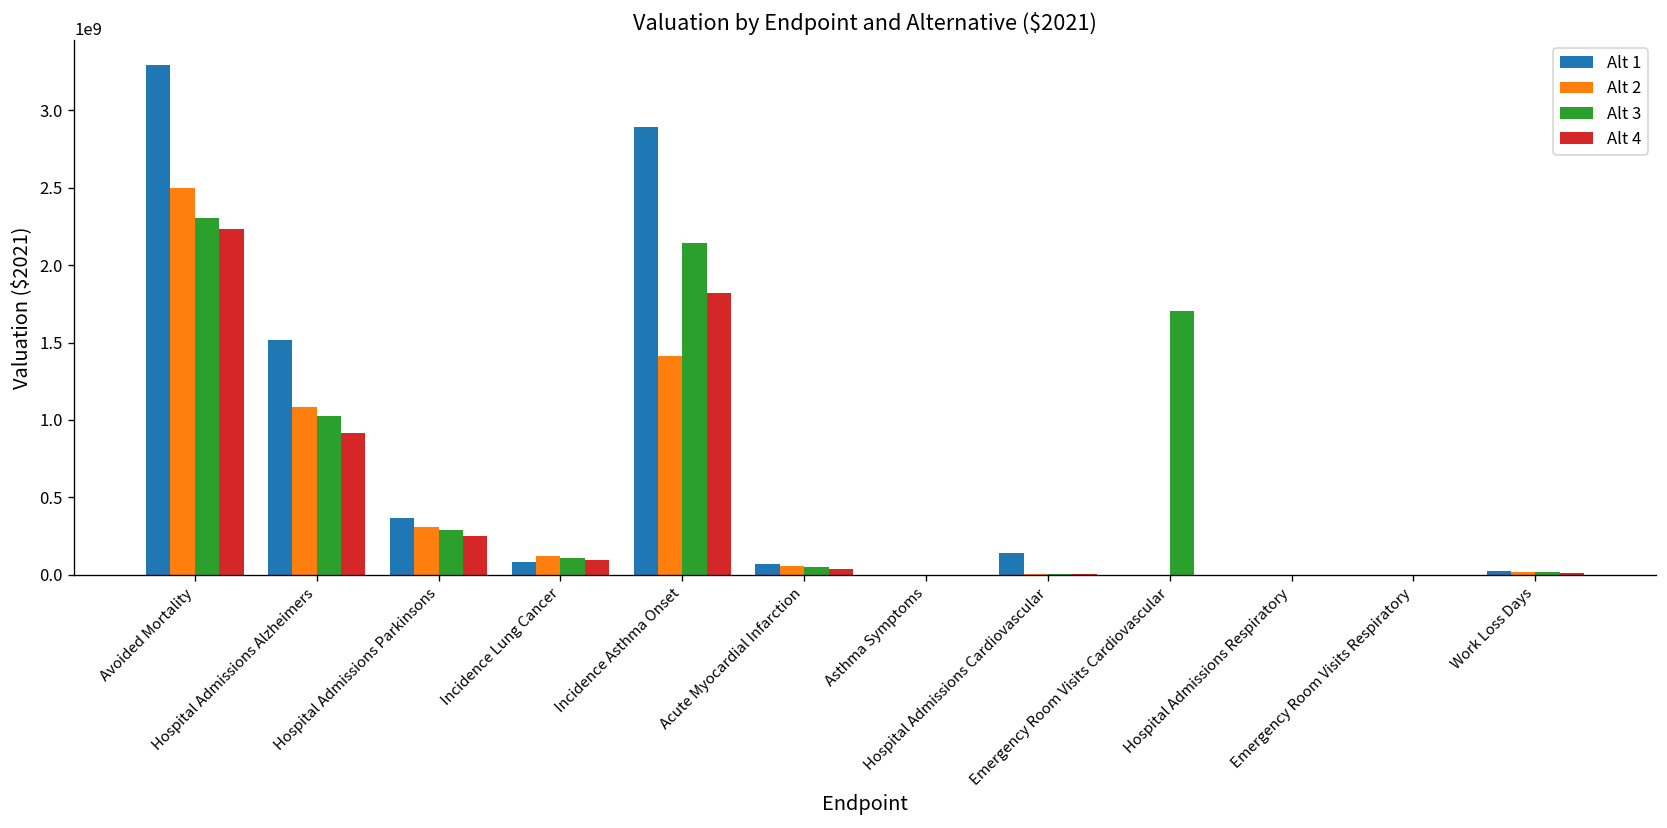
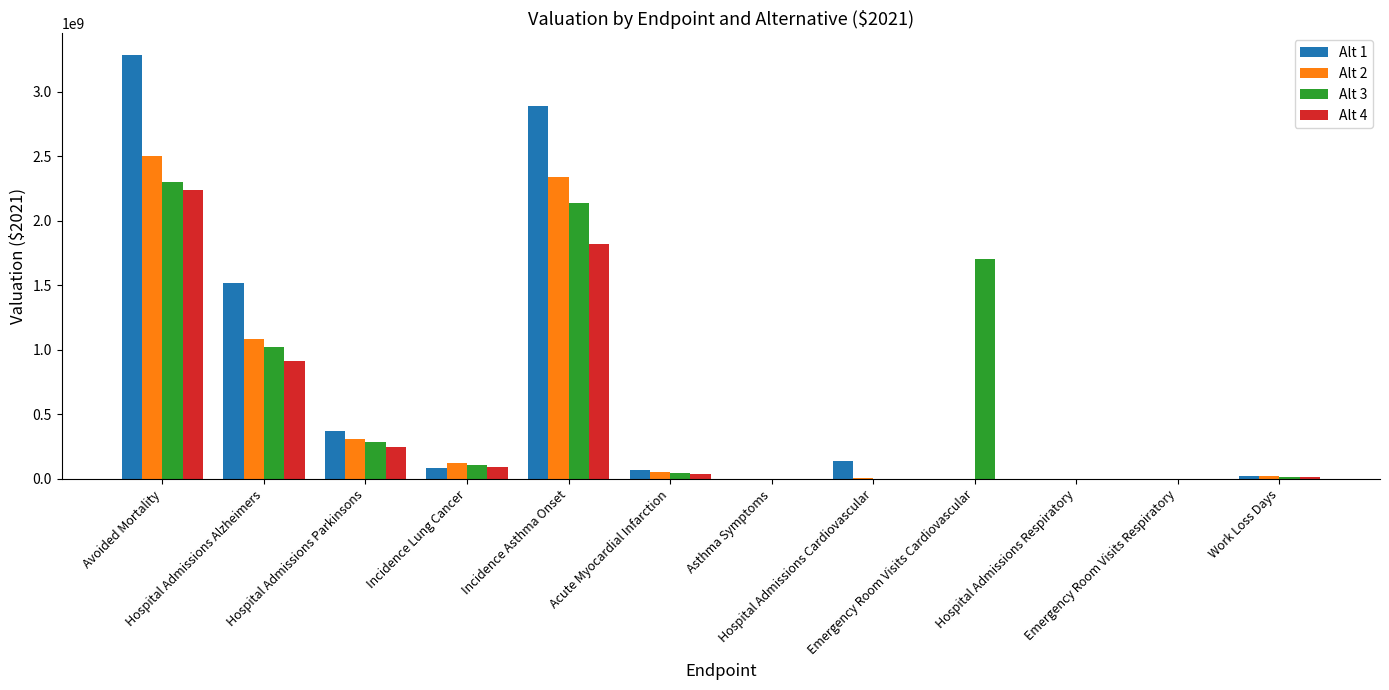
  {
    "Alt 1": {
      "Avoided Mortality": 3290000000,
      "Hospital Admissions Alzheimers": 1520000000,
      "Hospital Admissions Parkinsons": 370000000,
      "Incidence Lung Cancer": 90000000,
      "Incidence Asthma Onset": 2890000000,
      "Acute Myocardial Infarction": 70000000,
      "Hospital Admissions Cardiovascular": 140000000,
      "Work Loss Days": 30000000
    },
    "Alt 2": {
      "Avoided Mortality": 2500000000,
      "Hospital Admissions Alzheimers": 1080000000,
      "Hospital Admissions Parkinsons": 310000000,
      "Incidence Lung Cancer": 120000000,
-     "Incidence Asthma Onset": 1410000000,
+     "Incidence Asthma Onset": 2340000000,
      "Acute Myocardial Infarction": 50000000,
      "Work Loss Days": 20000000
    },
    "Alt 3": {
      "Avoided Mortality": 2300000000,
      "Hospital Admissions Alzheimers": 1020000000,
      "Hospital Admissions Parkinsons": 290000000,
      "Incidence Lung Cancer": 110000000,
      "Incidence Asthma Onset": 2140000000,
      "Acute Myocardial Infarction": 50000000,
      "Emergency Room Visits Cardiovascular": 1700000000
    },
    "Alt 4": {
      "Avoided Mortality": 2240000000,
      "Hospital Admissions Alzheimers": 920000000,
      "Hospital Admissions Parkinsons": 250000000,
      "Incidence Lung Cancer": 90000000,
      "Incidence Asthma Onset": 1820000000,
      "Acute Myocardial Infarction": 40000000
    }
  }
